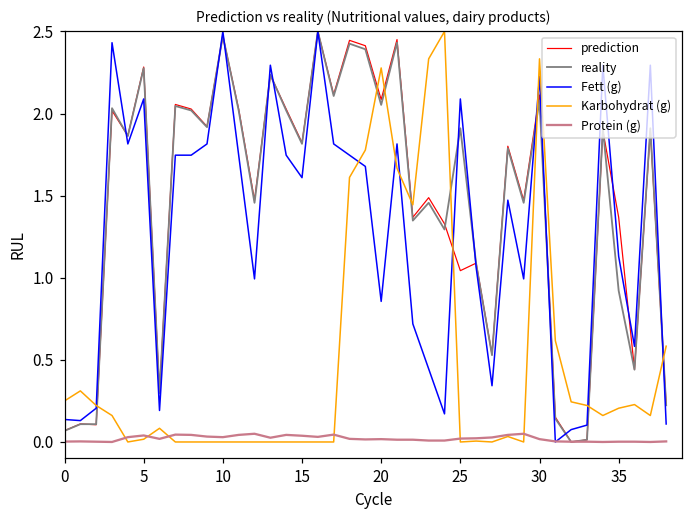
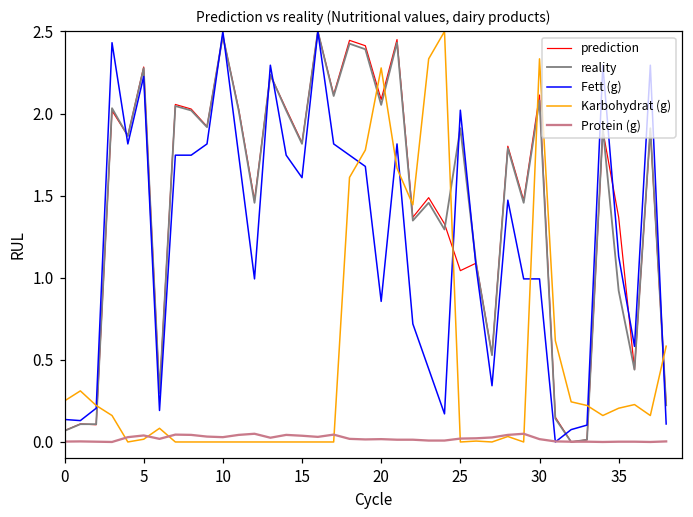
  {
    "prediction": {
      "20": 2.08,
      "25": 1.04,
      "30": 2.11,
      "35": 1.37
    },
    "reality": {
      "20": 2.05,
      "25": 1.91,
      "30": 2.08,
      "35": 0.92
    },
    "Fett (g)": {
      "0": 0.14,
-     "5": 2.09,
+     "5": 2.23,
      "10": 2.50,
      "15": 1.61,
      "20": 0.86,
-     "25": 2.09,
-     "30": 2.23,
+     "25": 2.02,
+     "30": 0.99,
      "35": 1.13
    },
    "Karbohydrat (g)": {
      "0": 0.25,
      "5": 0.02,
      "10": 0.00,
      "15": 0.00,
      "20": 2.28,
      "25": 0.00,
      "30": 2.33,
      "35": 0.21
    },
    "Protein (g)": {
      "0": 0.00,
      "5": 0.04,
      "10": 0.03,
      "15": 0.04,
      "20": 0.02,
      "25": 0.02,
      "30": 0.02,
      "35": 0.00
    }
  }
